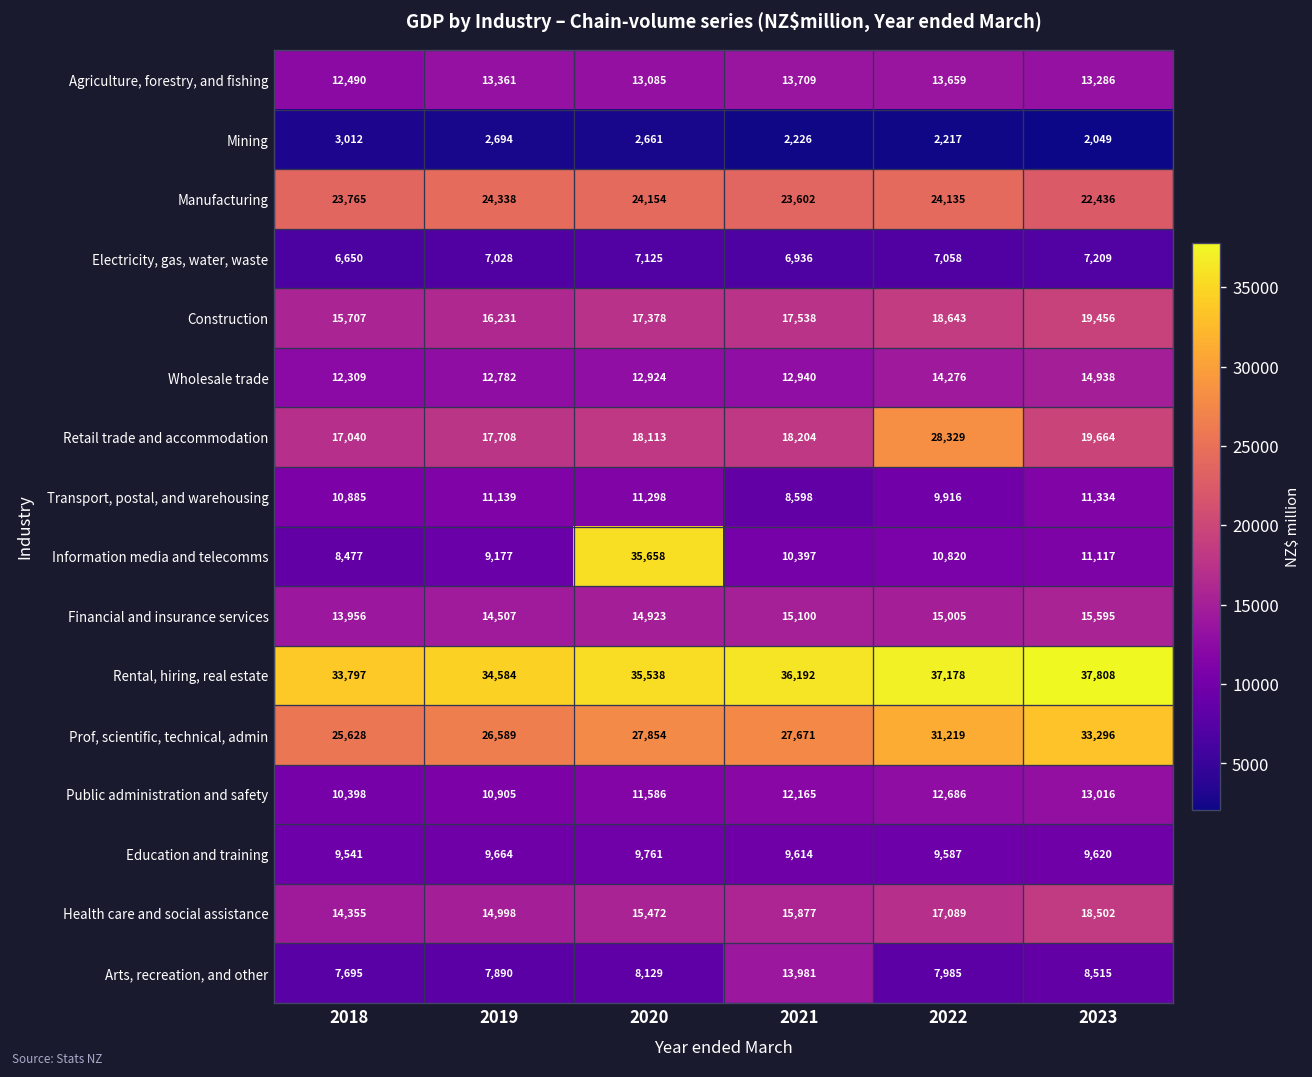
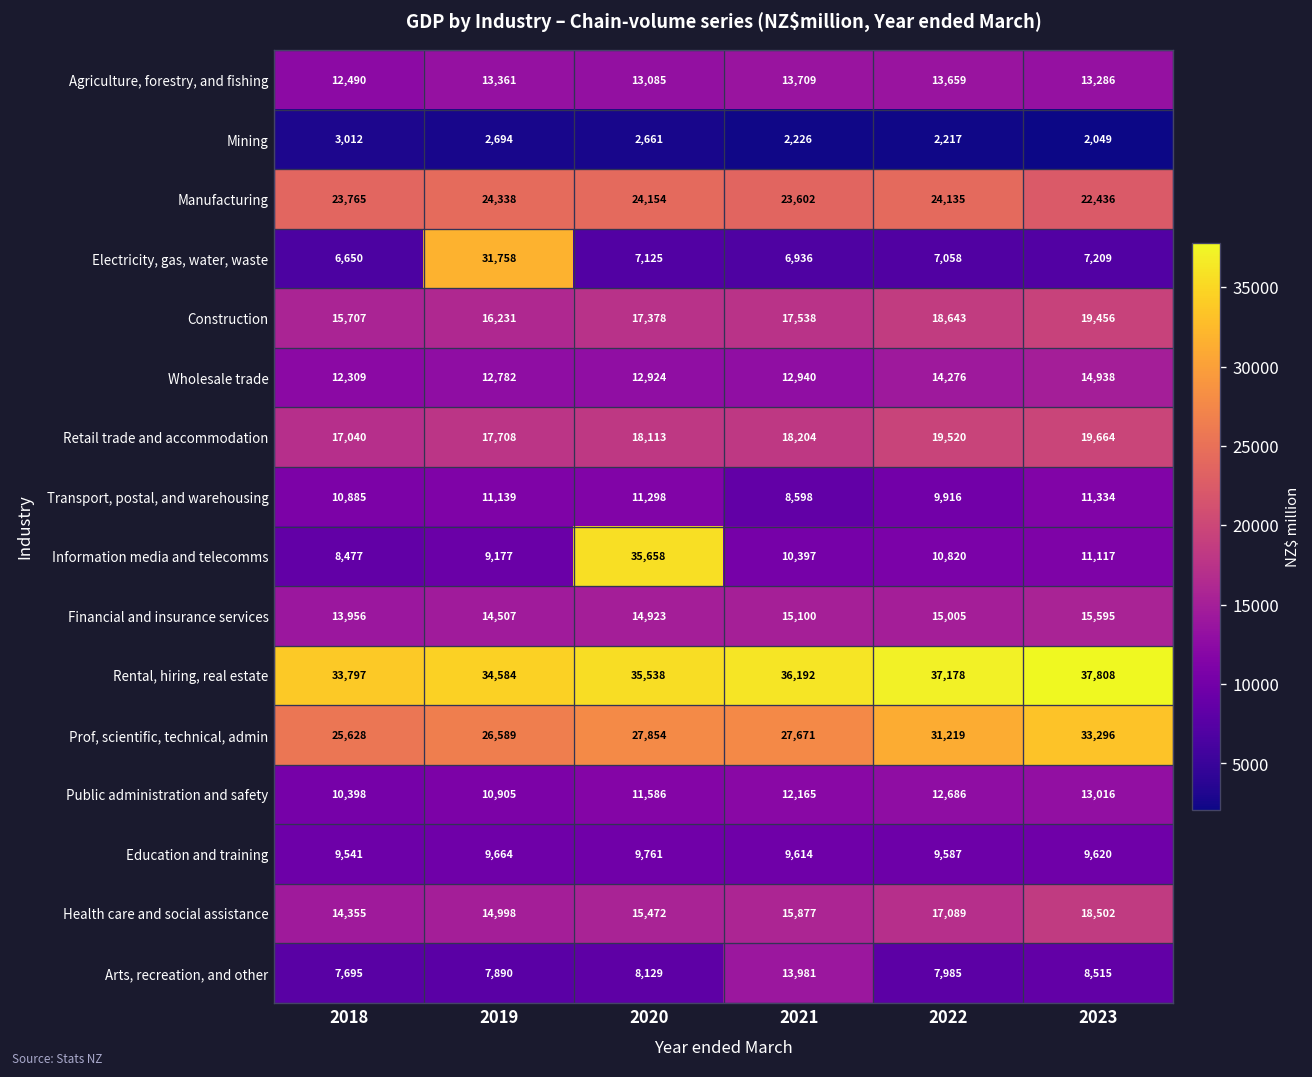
  {
    "Agriculture, forestry, and fishing": {
      "2018": "12,490",
      "2019": "13,361",
      "2020": "13,085",
      "2021": "13,709",
      "2022": "13,659",
      "2023": "13,286"
    },
    "Mining": {
      "2018": "3,012",
      "2019": "2,694",
      "2020": "2,661",
      "2021": "2,226",
      "2022": "2,217",
      "2023": "2,049"
    },
    "Manufacturing": {
      "2018": "23,765",
      "2019": "24,338",
      "2020": "24,154",
      "2021": "23,602",
      "2022": "24,135",
      "2023": "22,436"
    },
    "Electricity, gas, water, waste": {
      "2018": "6,650",
-     "2019": "7,028",
+     "2019": "31,758",
      "2020": "7,125",
      "2021": "6,936",
      "2022": "7,058",
      "2023": "7,209"
    },
    "Construction": {
      "2018": "15,707",
      "2019": "16,231",
      "2020": "17,378",
      "2021": "17,538",
      "2022": "18,643",
      "2023": "19,456"
    },
    "Wholesale trade": {
      "2018": "12,309",
      "2019": "12,782",
      "2020": "12,924",
      "2021": "12,940",
      "2022": "14,276",
      "2023": "14,938"
    },
    "Retail trade and accommodation": {
      "2018": "17,040",
      "2019": "17,708",
      "2020": "18,113",
      "2021": "18,204",
-     "2022": "28,329",
+     "2022": "19,520",
      "2023": "19,664"
    },
    "Transport, postal, and warehousing": {
      "2018": "10,885",
      "2019": "11,139",
      "2020": "11,298",
      "2021": "8,598",
      "2022": "9,916",
      "2023": "11,334"
    },
    "Information media and telecomms": {
      "2018": "8,477",
      "2019": "9,177",
      "2020": "35,658",
      "2021": "10,397",
      "2022": "10,820",
      "2023": "11,117"
    },
    "Financial and insurance services": {
      "2018": "13,956",
      "2019": "14,507",
      "2020": "14,923",
      "2021": "15,100",
      "2022": "15,005",
      "2023": "15,595"
    },
    "Rental, hiring, real estate": {
      "2018": "33,797",
      "2019": "34,584",
      "2020": "35,538",
      "2021": "36,192",
      "2022": "37,178",
      "2023": "37,808"
    },
    "Prof, scientific, technical, admin": {
      "2018": "25,628",
      "2019": "26,589",
      "2020": "27,854",
      "2021": "27,671",
      "2022": "31,219",
      "2023": "33,296"
    },
    "Public administration and safety": {
      "2018": "10,398",
      "2019": "10,905",
      "2020": "11,586",
      "2021": "12,165",
      "2022": "12,686",
      "2023": "13,016"
    },
    "Education and training": {
      "2018": "9,541",
      "2019": "9,664",
      "2020": "9,761",
      "2021": "9,614",
      "2022": "9,587",
      "2023": "9,620"
    },
    "Health care and social assistance": {
      "2018": "14,355",
      "2019": "14,998",
      "2020": "15,472",
      "2021": "15,877",
      "2022": "17,089",
      "2023": "18,502"
    },
    "Arts, recreation, and other": {
      "2018": "7,695",
      "2019": "7,890",
      "2020": "8,129",
      "2021": "13,981",
      "2022": "7,985",
      "2023": "8,515"
    }
  }
